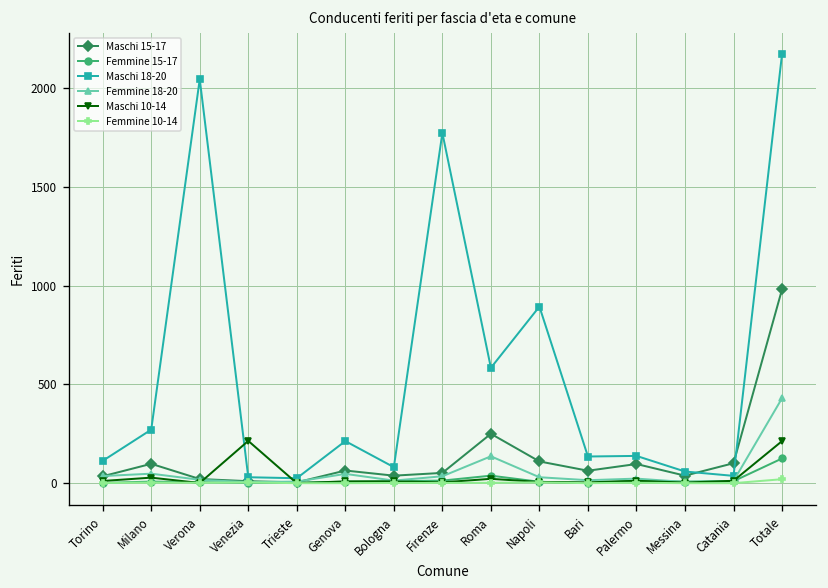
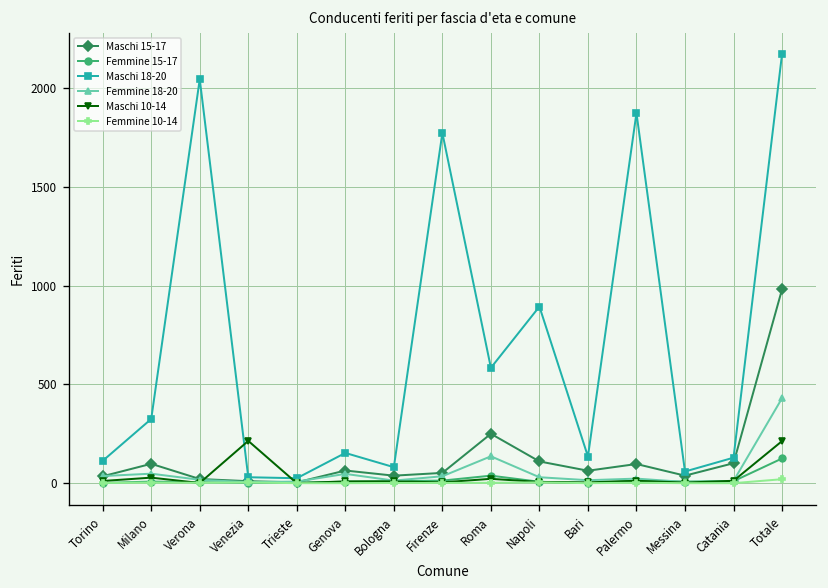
  {
    "Maschi 18-20": {
      "Torino": 110,
-     "Milano": 270,
+     "Milano": 330,
      "Verona": 2050,
      "Venezia": 30,
      "Trieste": 30,
-     "Genova": 210,
+     "Genova": 150,
      "Bologna": 80,
      "Firenze": 1770,
      "Roma": 580,
      "Napoli": 890,
      "Bari": 140,
-     "Palermo": 140,
+     "Palermo": 1870,
      "Messina": 60,
-     "Catania": 40,
+     "Catania": 130,
      "Totale": 2170
    },
    "Maschi 10-14": {
      "Milano": 30,
      "Venezia": 210,
      "Roma": 20,
      "Totale": 210
    }
  }
